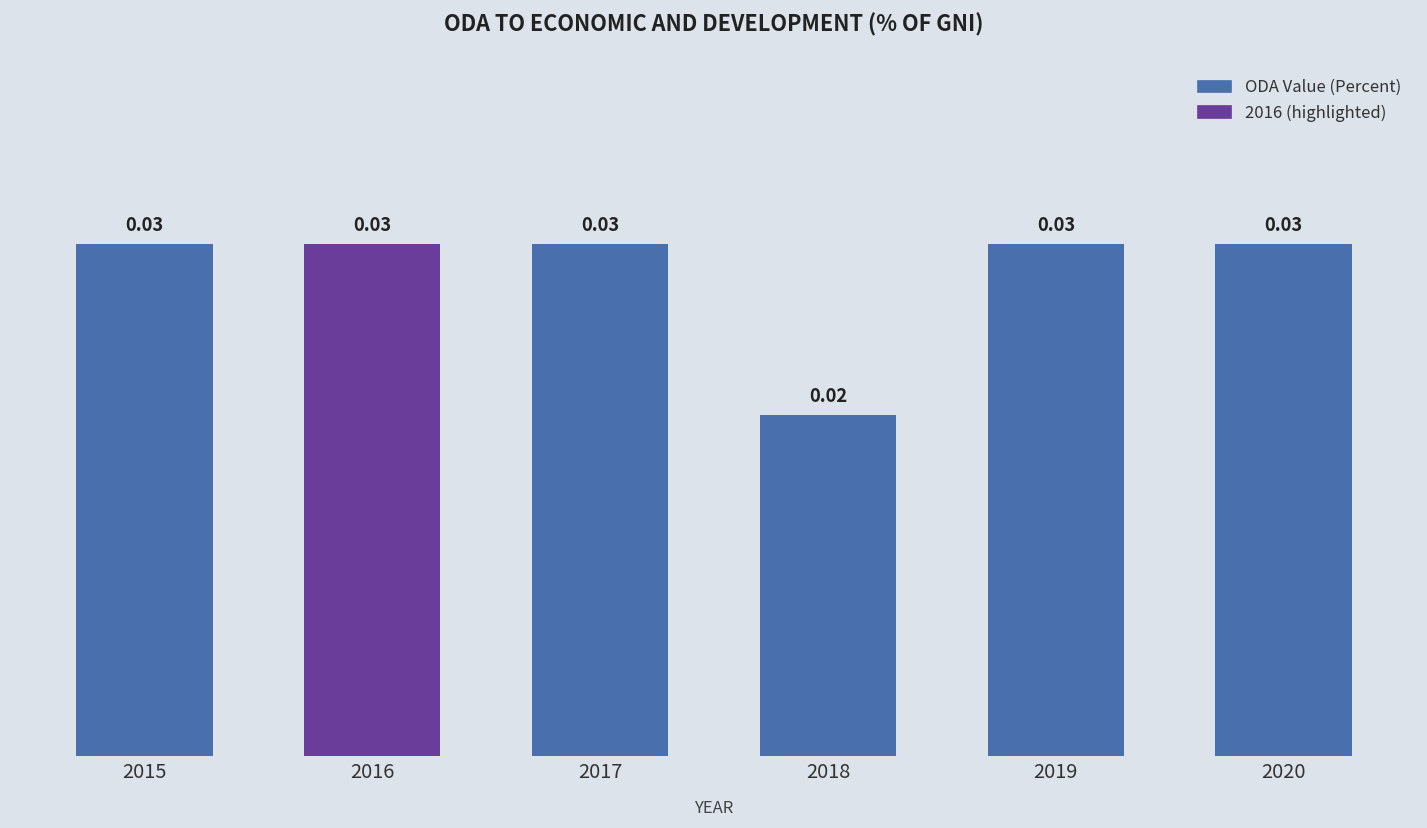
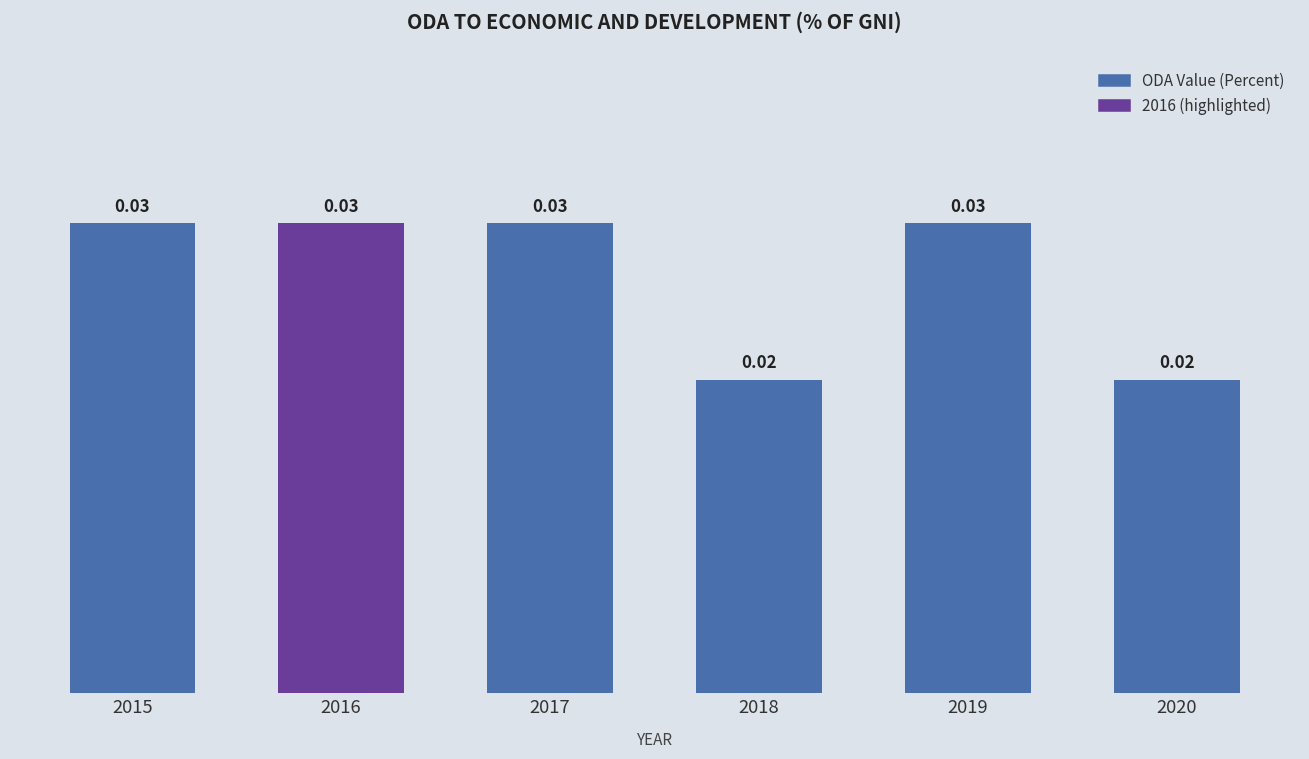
  {
    "2015": 0.03,
    "2016": 0.03,
    "2017": 0.03,
    "2018": 0.02,
    "2019": 0.03,
-   "2020": 0.03
+   "2020": 0.02
  }
